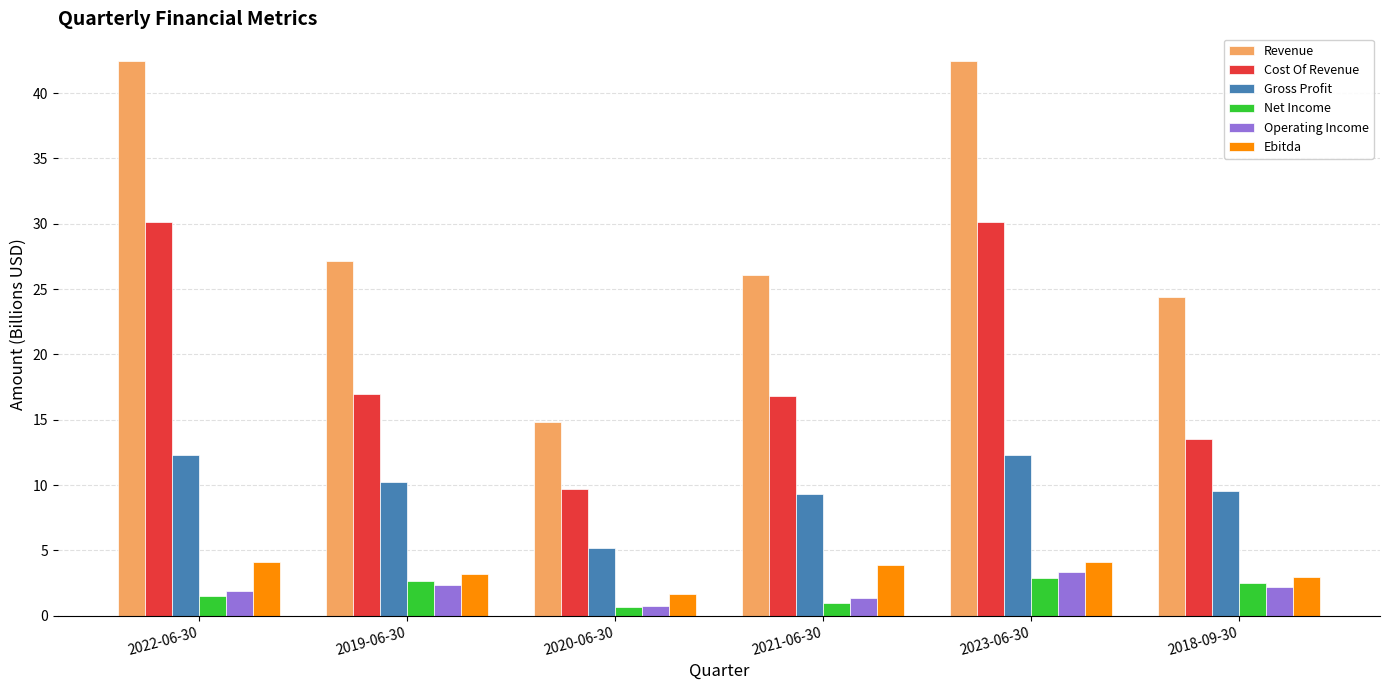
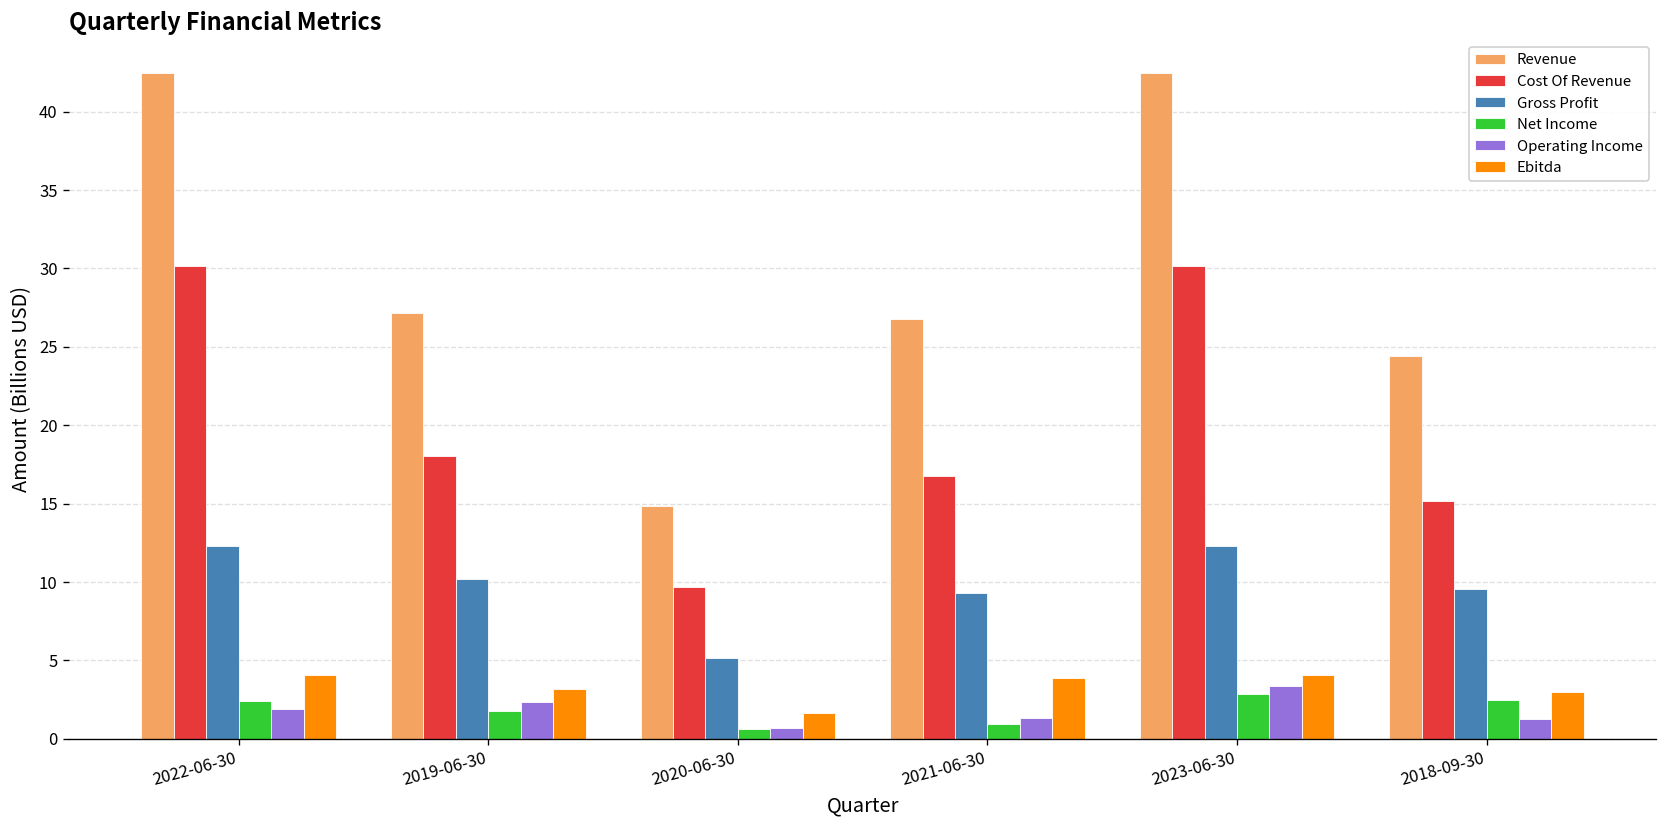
  {
    "Revenue": {
      "2022-06-30": 42.4,
      "2019-06-30": 27.2,
      "2020-06-30": 14.8,
-     "2021-06-30": 26.1,
+     "2021-06-30": 26.8,
      "2023-06-30": 42.4,
      "2018-09-30": 24.4
    },
    "Cost Of Revenue": {
      "2022-06-30": 30.2,
-     "2019-06-30": 17.0,
+     "2019-06-30": 18.0,
      "2020-06-30": 9.7,
      "2021-06-30": 16.8,
      "2023-06-30": 30.2,
-     "2018-09-30": 13.5
+     "2018-09-30": 15.2
    },
    "Gross Profit": {
      "2022-06-30": 12.3,
      "2019-06-30": 10.2,
      "2020-06-30": 5.2,
      "2021-06-30": 9.3,
      "2023-06-30": 12.3,
      "2018-09-30": 9.6
    },
    "Net Income": {
-     "2022-06-30": 1.5,
-     "2019-06-30": 2.6,
+     "2022-06-30": 2.4,
+     "2019-06-30": 1.8,
      "2020-06-30": 0.6,
      "2021-06-30": 1.0,
      "2023-06-30": 2.9,
      "2018-09-30": 2.5
    },
    "Operating Income": {
      "2022-06-30": 1.9,
      "2019-06-30": 2.3,
      "2020-06-30": 0.7,
      "2021-06-30": 1.3,
      "2023-06-30": 3.4,
-     "2018-09-30": 2.2
+     "2018-09-30": 1.3
    },
    "Ebitda": {
      "2022-06-30": 4.1,
      "2019-06-30": 3.2,
      "2020-06-30": 1.6,
      "2021-06-30": 3.9,
      "2023-06-30": 4.1,
      "2018-09-30": 3.0
    }
  }
